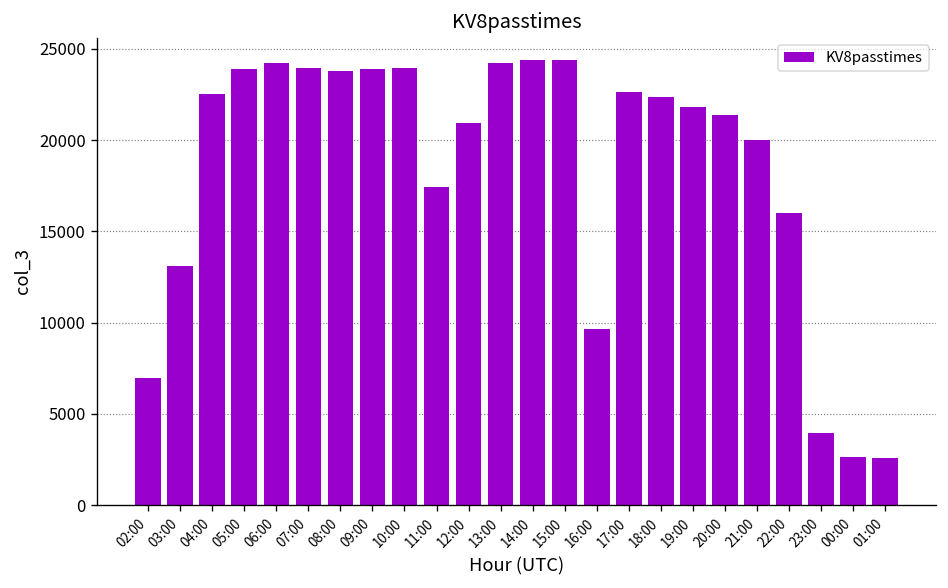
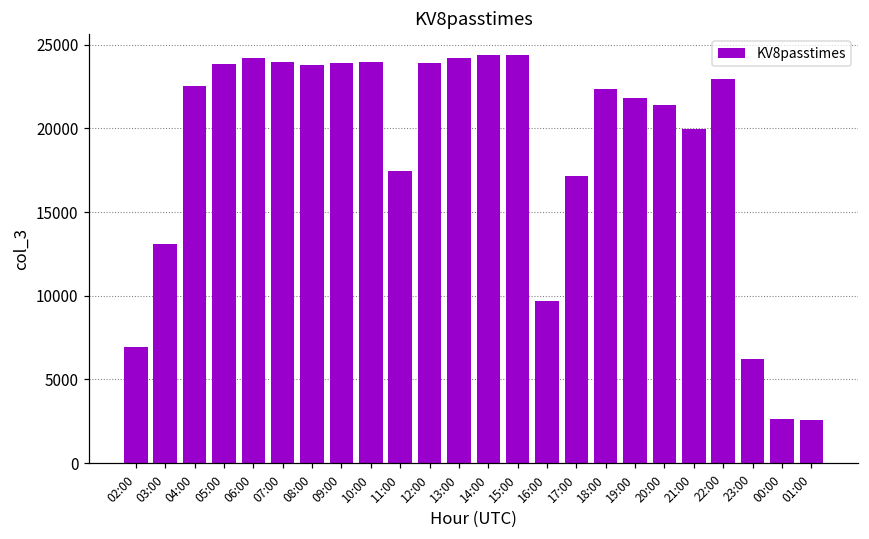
  {
    "02:00": 6900,
    "03:00": 13100,
    "04:00": 22500,
    "05:00": 23900,
    "06:00": 24200,
    "07:00": 24000,
    "08:00": 23800,
    "09:00": 23900,
    "10:00": 24000,
    "11:00": 17400,
-   "12:00": 20900,
+   "12:00": 23900,
    "13:00": 24200,
    "14:00": 24400,
    "15:00": 24400,
    "16:00": 9700,
-   "17:00": 22600,
+   "17:00": 17200,
    "18:00": 22300,
    "19:00": 21800,
    "20:00": 21400,
    "21:00": 20000,
-   "22:00": 16000,
-   "23:00": 4000,
+   "22:00": 23000,
+   "23:00": 6200,
    "00:00": 2600,
    "01:00": 2600
  }
